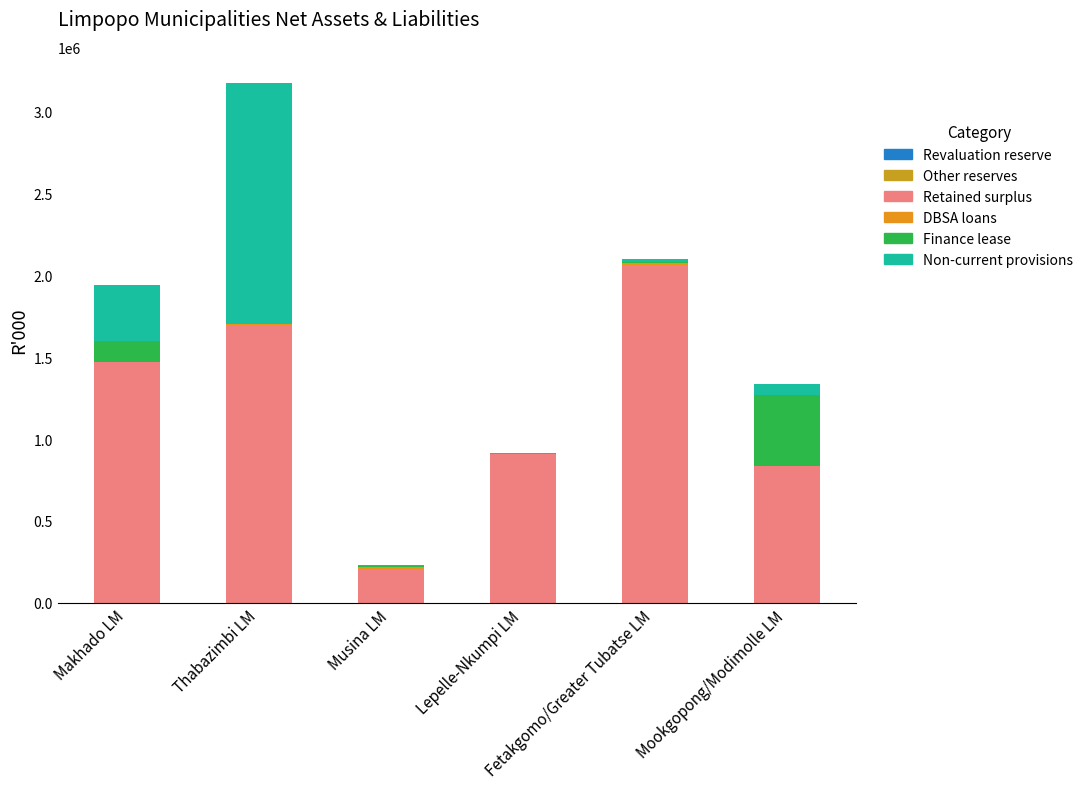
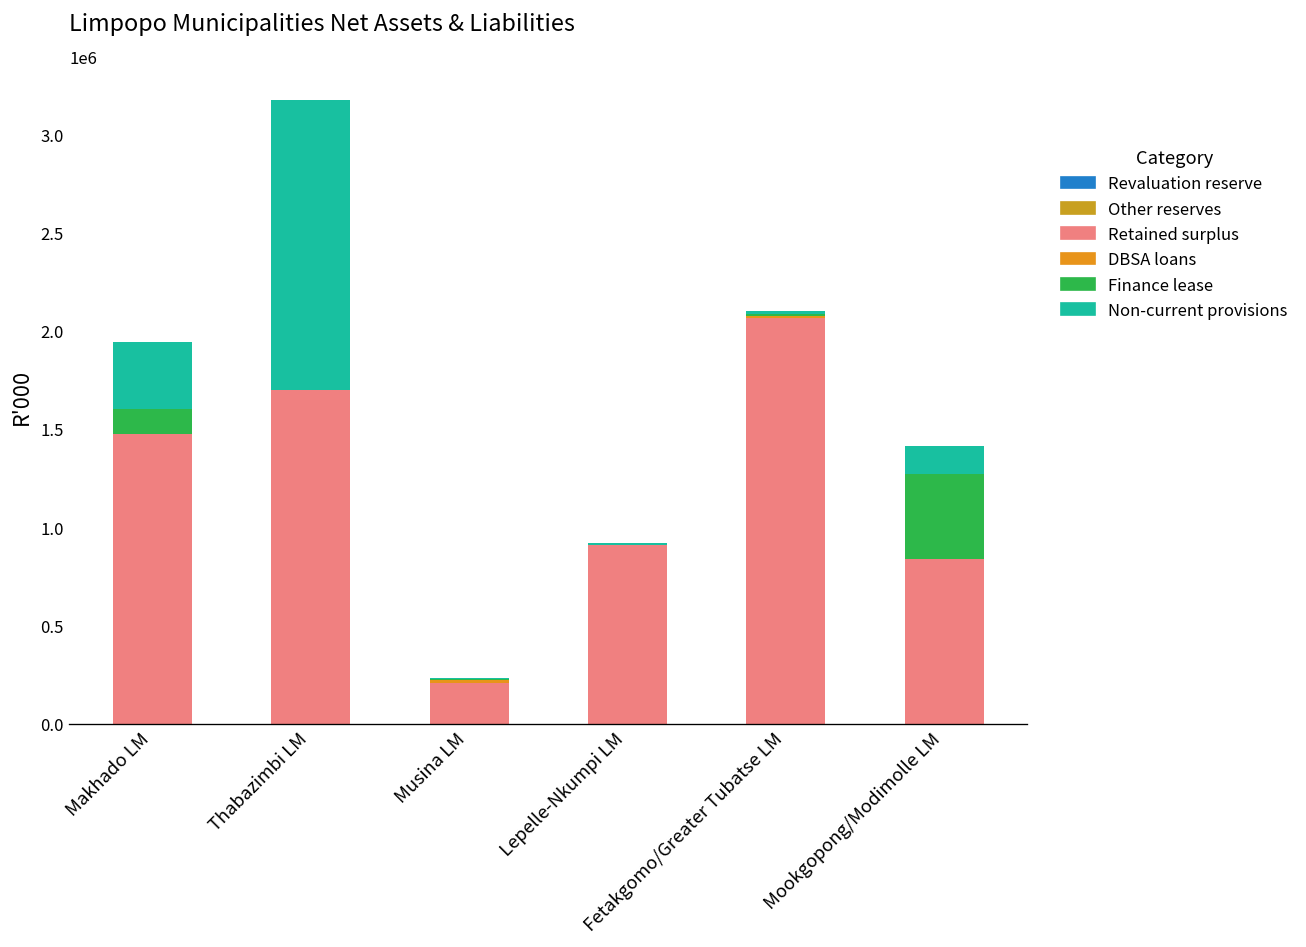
  {
    "Retained surplus": {
      "Makhado LM": 1470000,
      "Thabazimbi LM": 1700000,
      "Musina LM": 210000,
      "Lepelle-Nkumpi LM": 910000,
      "Fetakgomo/Greater Tubatse LM": 2060000,
      "Mookgopong/Modimolle LM": 840000
    },
    "Finance lease": {
      "Makhado LM": 120000,
      "Thabazimbi LM": 0,
      "Mookgopong/Modimolle LM": 430000
    },
    "Non-current provisions": {
      "Makhado LM": 340000,
      "Thabazimbi LM": 1480000,
      "Fetakgomo/Greater Tubatse LM": 20000,
-     "Mookgopong/Modimolle LM": 60000
+     "Mookgopong/Modimolle LM": 140000
    }
  }
